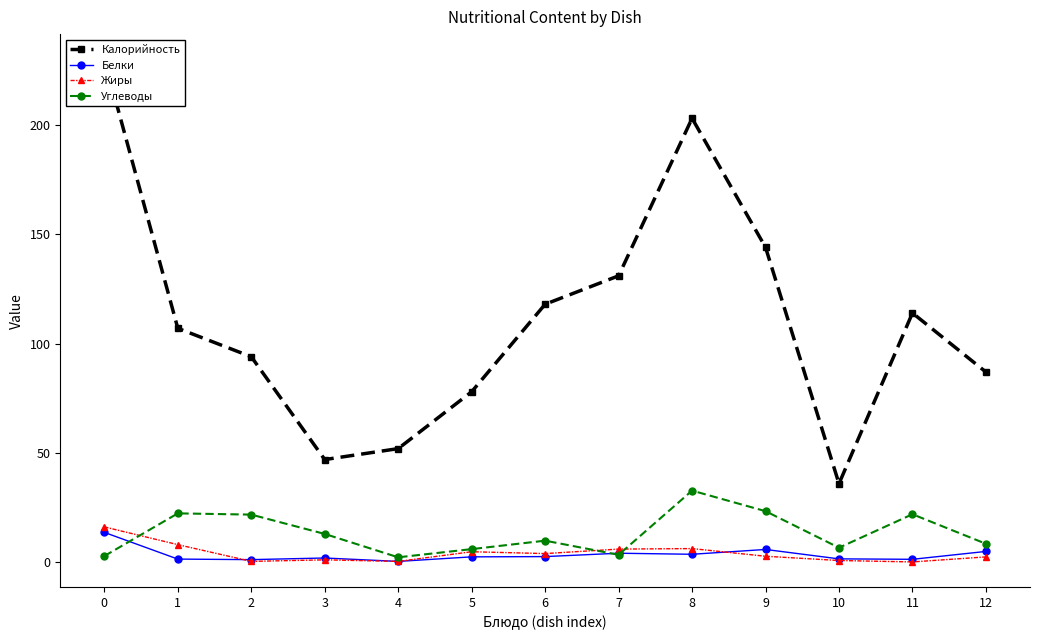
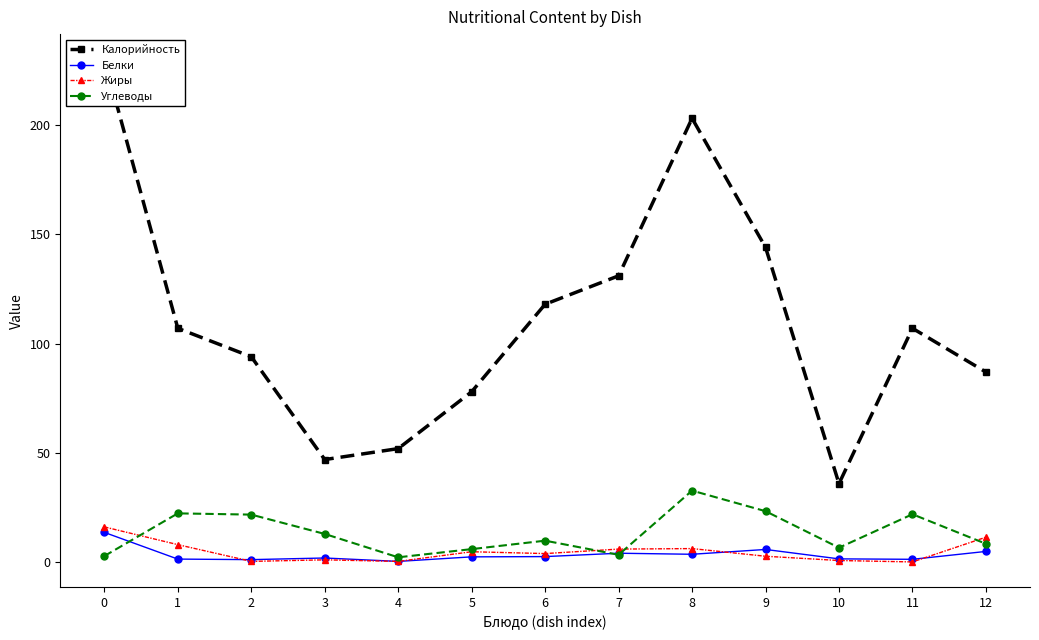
  {
    "Калорийность": {
      "1": 107,
      "2": 94,
      "3": 47,
      "4": 52,
      "5": 78,
      "6": 118,
      "7": 131,
      "8": 203,
      "9": 144,
      "10": 36,
-     "11": 114,
+     "11": 107,
      "12": 87
    },
    "Белки": {
      "0": 14,
      "1": 2,
      "5": 3,
      "6": 3,
      "8": 4,
      "9": 6,
      "11": 1,
      "12": 5
    },
    "Жиры": {
      "0": 16,
      "1": 8,
      "5": 5,
      "6": 4,
      "7": 6,
      "8": 6,
      "9": 3,
      "11": 0,
-     "12": 3
+     "12": 12
    },
    "Углеводы": {
      "0": 3,
      "1": 22,
      "2": 22,
      "3": 13,
      "4": 2,
      "5": 6,
      "6": 10,
      "8": 33,
      "9": 23,
      "10": 7,
      "11": 22,
      "12": 9
    }
  }
